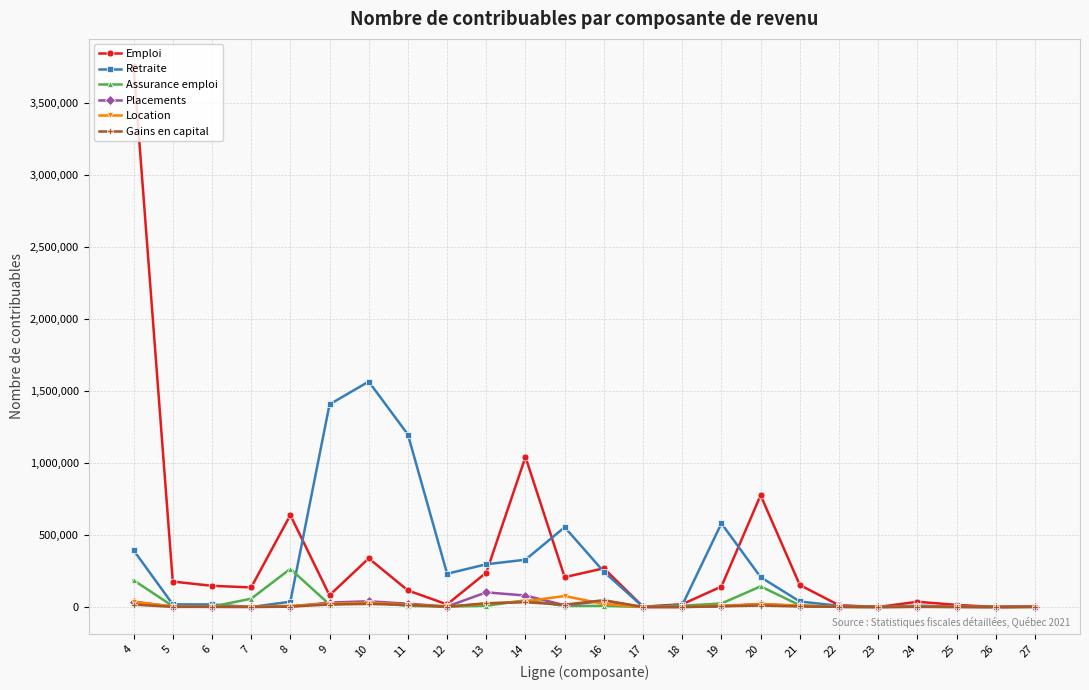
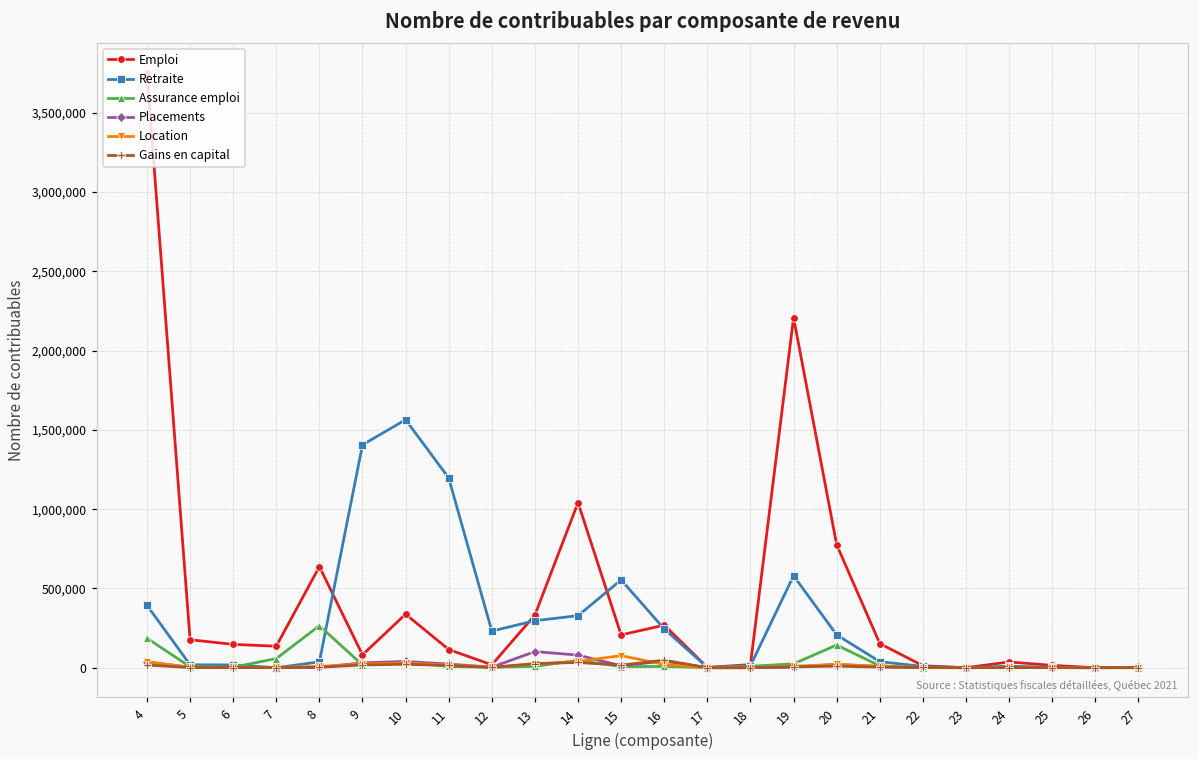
  {
    "Emploi": {
      "5": "180,000",
      "6": "150,000",
      "7": "140,000",
      "8": "640,000",
      "9": "80,000",
      "10": "340,000",
      "11": "110,000",
-     "13": "240,000",
+     "13": "330,000",
      "14": "1,040,000",
      "15": "210,000",
      "16": "270,000",
-     "19": "140,000",
+     "19": "2,210,000",
      "20": "780,000",
      "21": "150,000",
      "24": "40,000"
    },
    "Retraite": {
      "4": "390,000",
      "8": "40,000",
      "9": "1,410,000",
      "10": "1,560,000",
      "11": "1,200,000",
      "12": "230,000",
      "13": "300,000",
      "14": "330,000",
      "15": "550,000",
      "16": "240,000",
      "19": "580,000",
      "20": "210,000",
      "21": "40,000"
    },
    "Assurance emploi": {
      "4": "190,000",
      "7": "60,000",
      "8": "260,000",
      "20": "140,000"
    },
    "Placements": {
      "13": "100,000",
      "14": "80,000"
    },
    "Location": {
      "15": "80,000"
    },
    "Gains en capital": {
      "4": "20,000"
    }
  }
